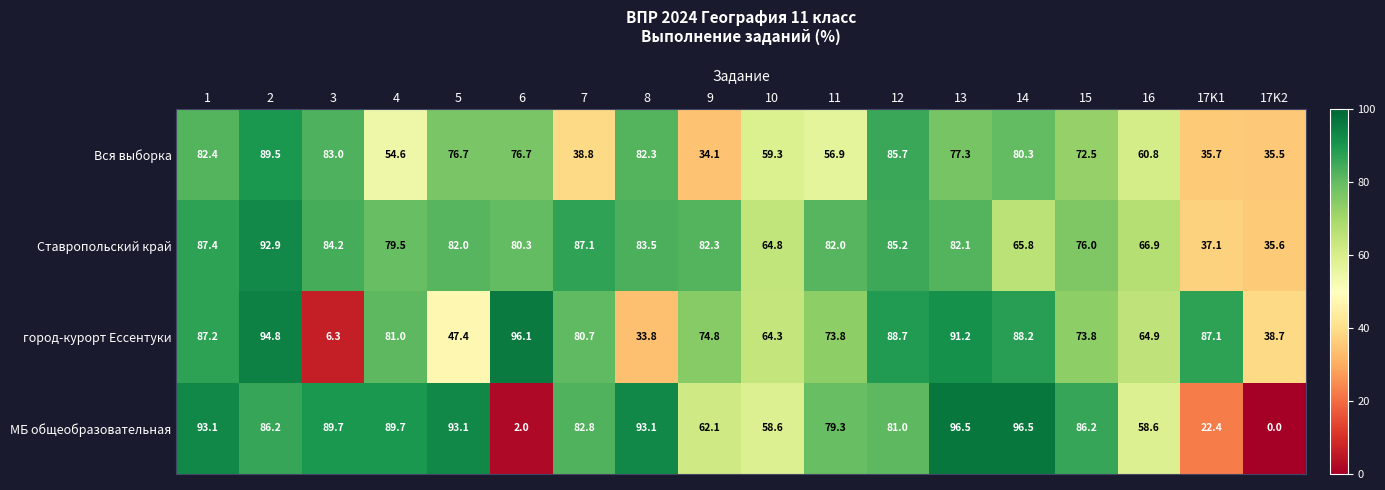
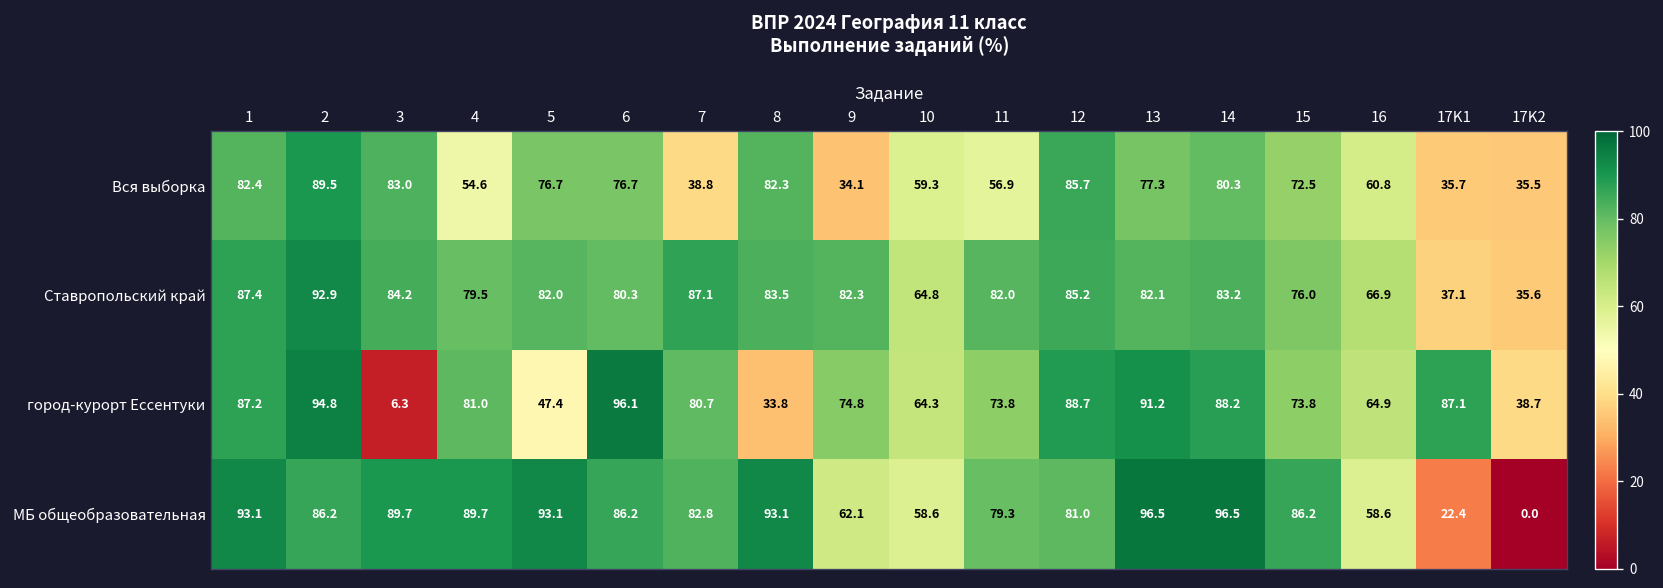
  {
    "Вся выборка": {
      "1": 82.4,
      "2": 89.5,
      "3": 83.0,
      "4": 54.6,
      "5": 76.7,
      "6": 76.7,
      "7": 38.8,
      "8": 82.3,
      "9": 34.1,
      "10": 59.3,
      "11": 56.9,
      "12": 85.7,
      "13": 77.3,
      "14": 80.3,
      "15": 72.5,
      "16": 60.8,
      "17K1": 35.7,
      "17K2": 35.5
    },
    "Ставропольский край": {
      "1": 87.4,
      "2": 92.9,
      "3": 84.2,
      "4": 79.5,
      "5": 82.0,
      "6": 80.3,
      "7": 87.1,
      "8": 83.5,
      "9": 82.3,
      "10": 64.8,
      "11": 82.0,
      "12": 85.2,
      "13": 82.1,
-     "14": 65.8,
+     "14": 83.2,
      "15": 76.0,
      "16": 66.9,
      "17K1": 37.1,
      "17K2": 35.6
    },
    "город-курорт Ессентуки": {
      "1": 87.2,
      "2": 94.8,
      "3": 6.3,
      "4": 81.0,
      "5": 47.4,
      "6": 96.1,
      "7": 80.7,
      "8": 33.8,
      "9": 74.8,
      "10": 64.3,
      "11": 73.8,
      "12": 88.7,
      "13": 91.2,
      "14": 88.2,
      "15": 73.8,
      "16": 64.9,
      "17K1": 87.1,
      "17K2": 38.7
    },
    "МБ общеобразовательная": {
      "1": 93.1,
      "2": 86.2,
      "3": 89.7,
      "4": 89.7,
      "5": 93.1,
-     "6": 2.0,
+     "6": 86.2,
      "7": 82.8,
      "8": 93.1,
      "9": 62.1,
      "10": 58.6,
      "11": 79.3,
      "12": 81.0,
      "13": 96.5,
      "14": 96.5,
      "15": 86.2,
      "16": 58.6,
      "17K1": 22.4,
      "17K2": 0.0
    }
  }
